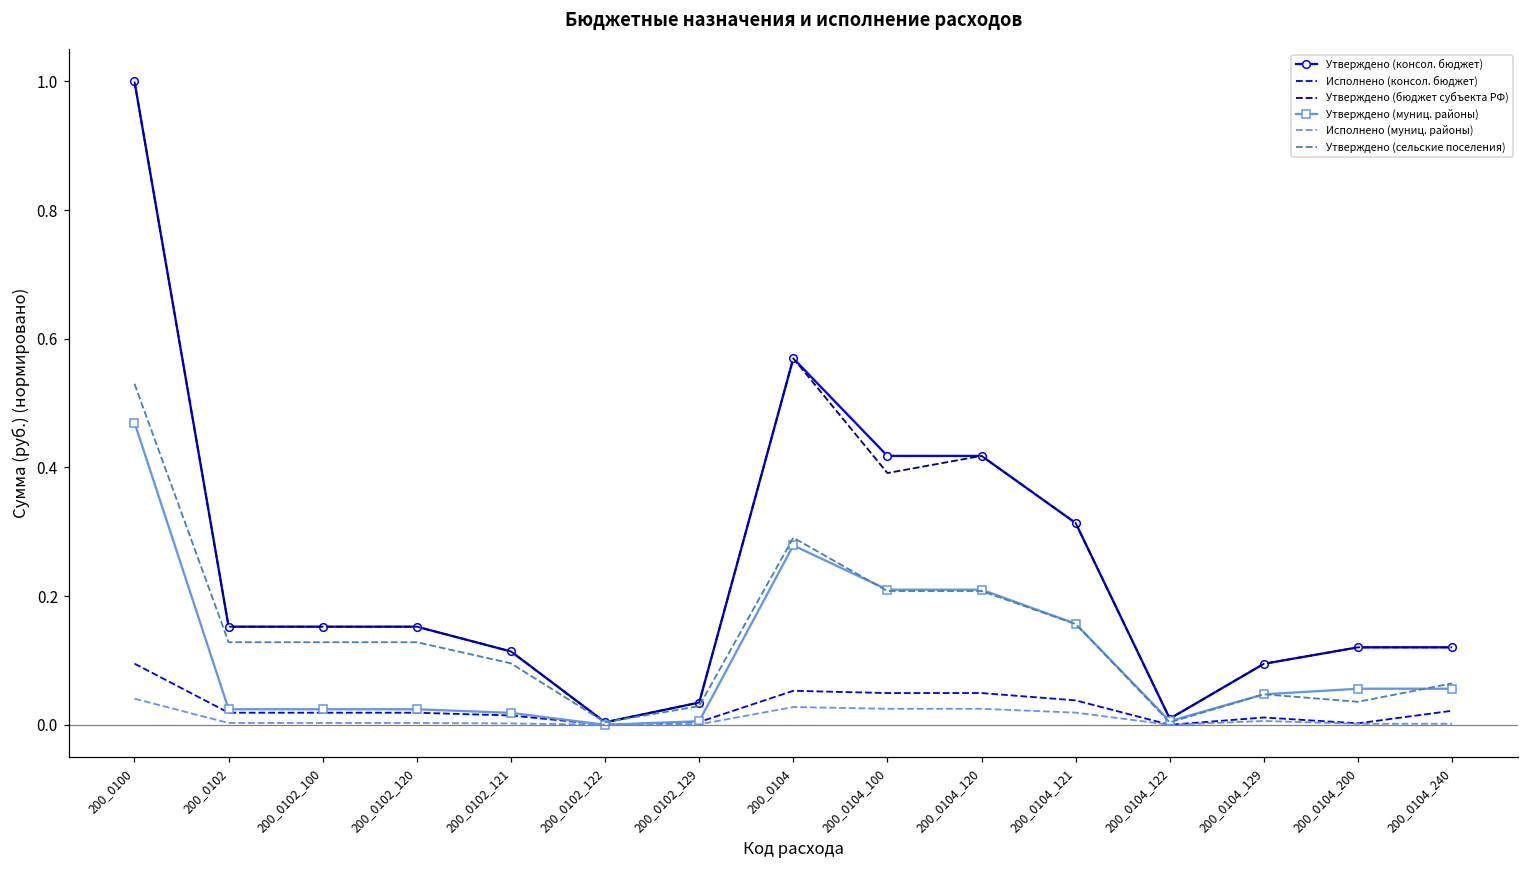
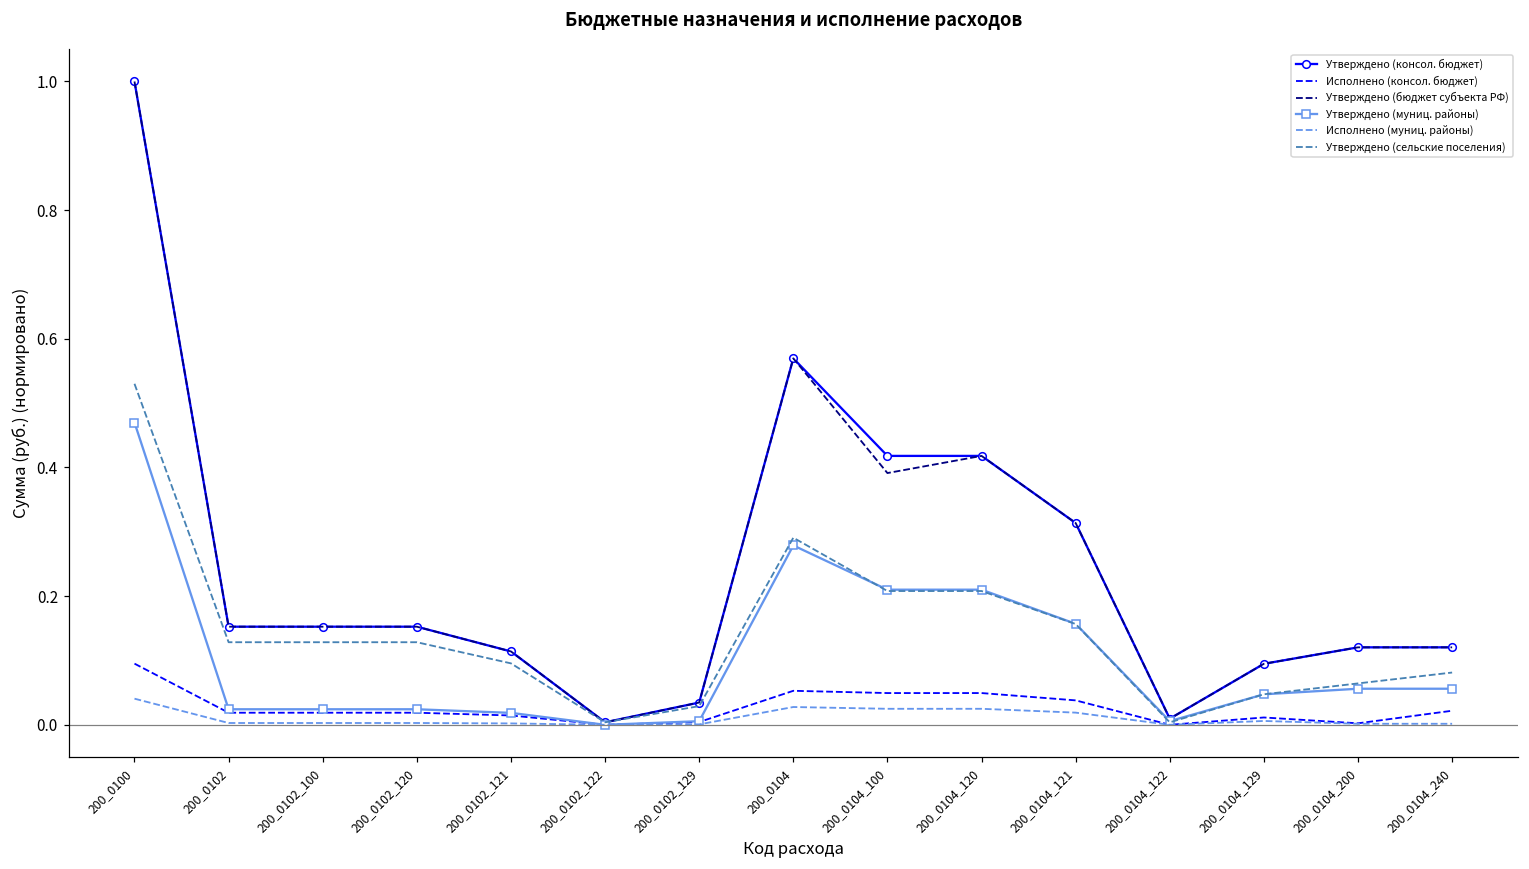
  {
    "Утверждено (бюджет субъекта РФ)": {
      "200_0104_100": 0.39
    },
    "Утверждено (сельские поселения)": {
      "200_0100": 0.53,
      "200_0102": 0.13,
      "200_0102_100": 0.13,
      "200_0102_120": 0.13,
      "200_0102_121": 0.10,
      "200_0102_129": 0.03,
      "200_0104": 0.29,
-     "200_0104_200": 0.04,
-     "200_0104_240": 0.06
+     "200_0104_200": 0.06,
+     "200_0104_240": 0.08
    }
  }
